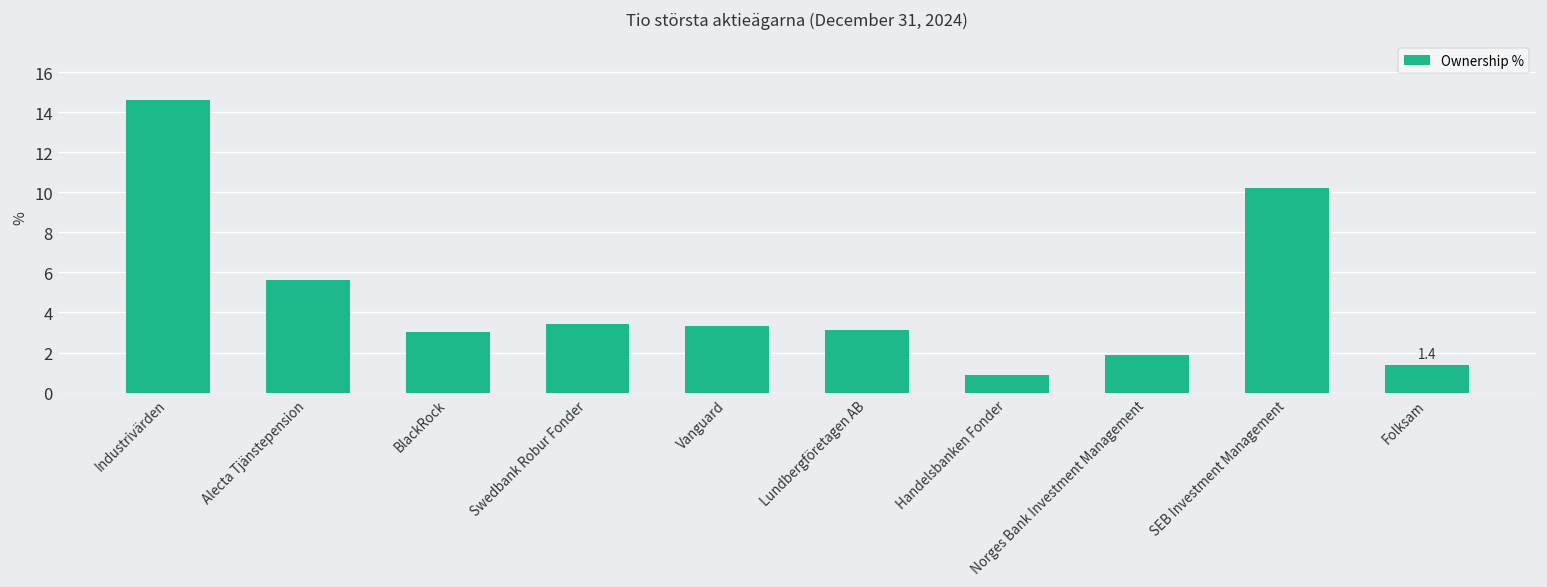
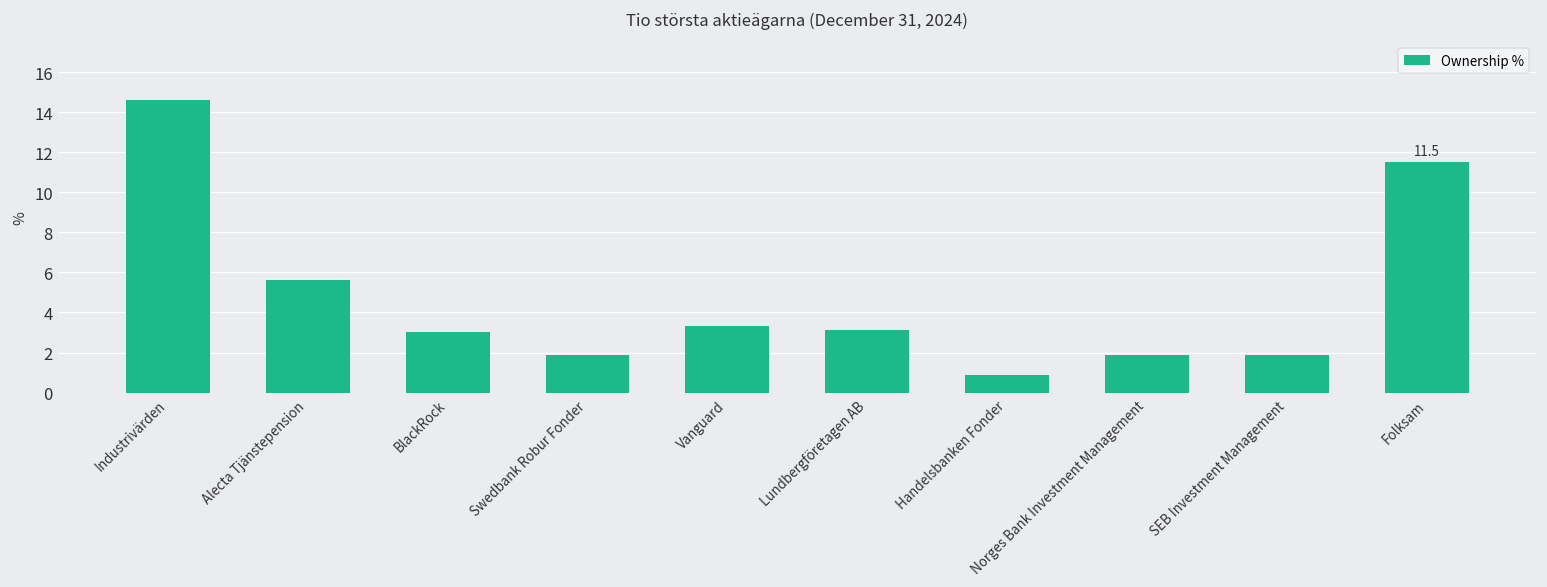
  {
-   "Swedbank Robur Fonder": 3.4,
-   "SEB Investment Management": 10.2,
-   "Folksam": 1.4
+   "Swedbank Robur Fonder": 1.9,
+   "SEB Investment Management": 1.9,
+   "Folksam": 11.5
  }
